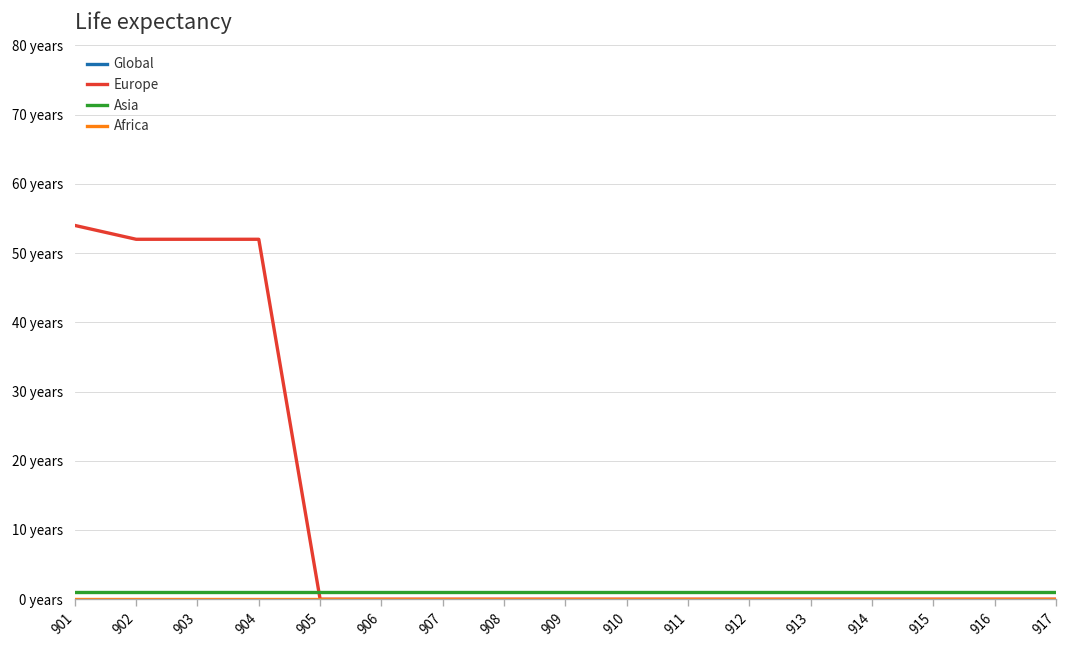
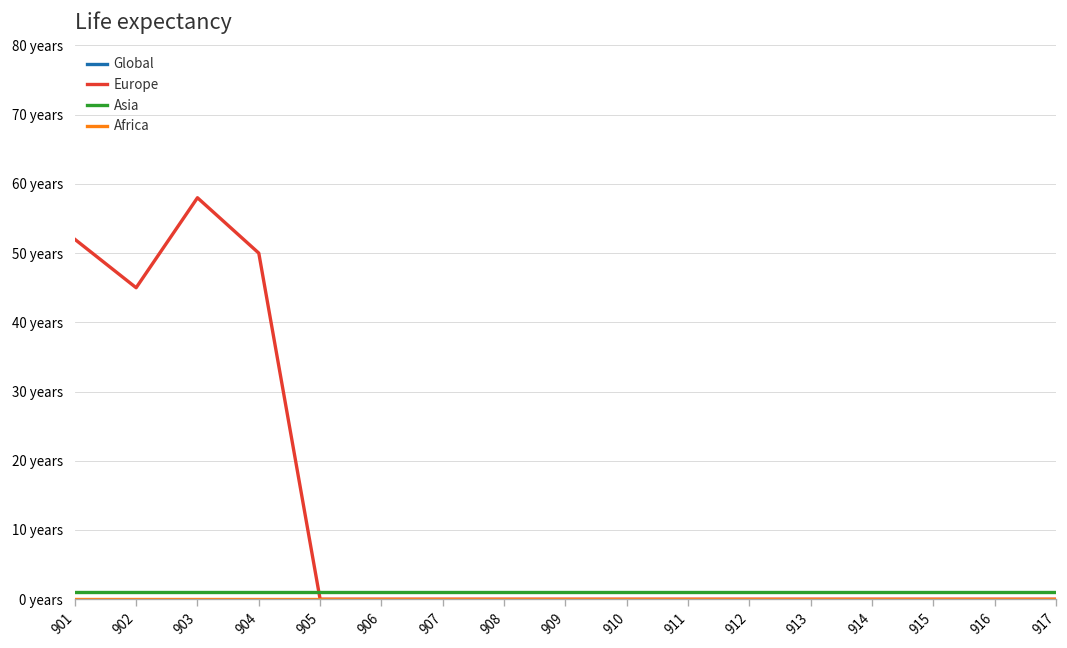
  {
    "Europe": {
-     "901": "54 years",
-     "902": "52 years",
-     "903": "52 years",
-     "904": "52 years"
+     "901": "52 years",
+     "902": "45 years",
+     "903": "58 years",
+     "904": "50 years"
    },
    "Asia": {
      "901": "1 years",
      "902": "1 years",
      "903": "1 years",
      "904": "1 years",
      "905": "1 years",
      "906": "1 years",
      "907": "1 years",
      "908": "1 years",
      "909": "1 years",
      "910": "1 years",
      "911": "1 years",
      "912": "1 years",
      "913": "1 years",
      "914": "1 years",
      "915": "1 years",
      "916": "1 years",
      "917": "1 years"
    },
    "Africa": {
      "901": "0 years",
      "902": "0 years",
      "903": "0 years",
      "904": "0 years"
    }
  }
